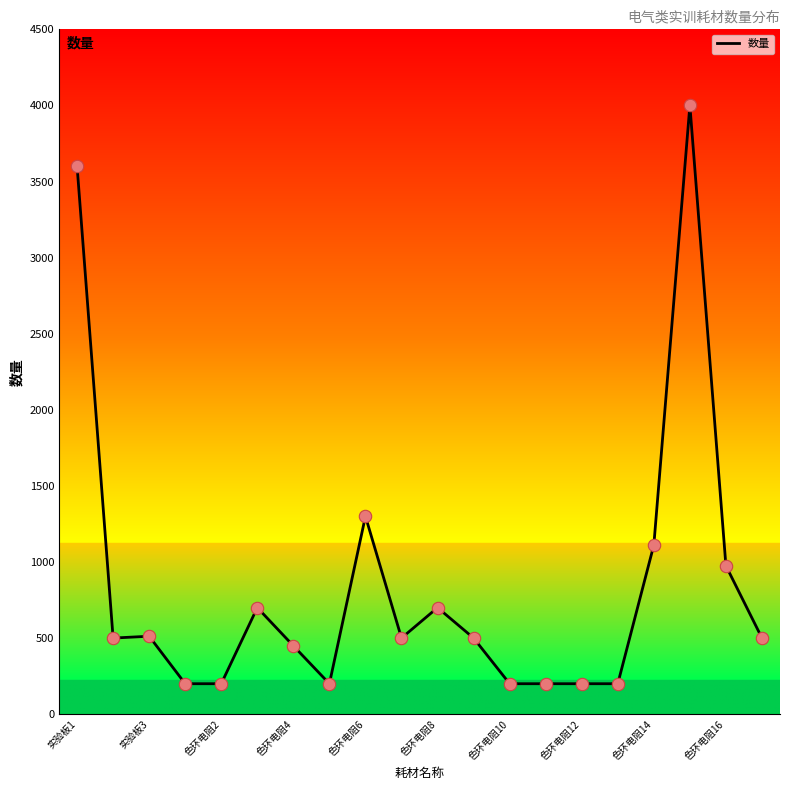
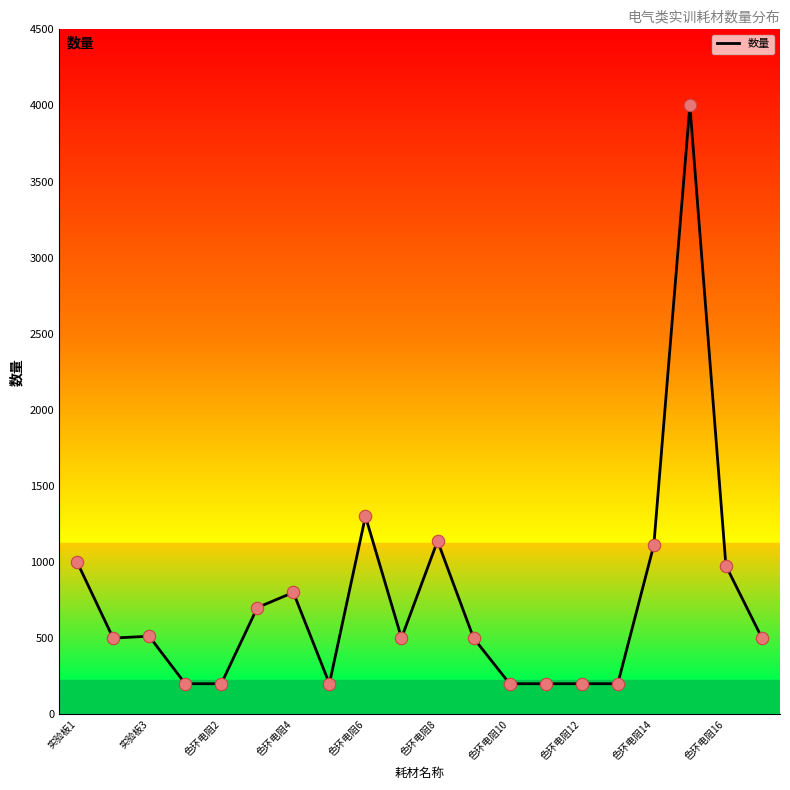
  {
-   "实验板1": 3600,
+   "实验板1": 1000,
    "实验板3": 510,
    "色环电阻2": 200,
-   "色环电阻4": 450,
+   "色环电阻4": 800,
    "色环电阻6": 1300,
-   "色环电阻8": 700,
+   "色环电阻8": 1140,
    "色环电阻10": 200,
    "色环电阻12": 200,
    "色环电阻14": 1110,
    "色环电阻16": 980
  }
